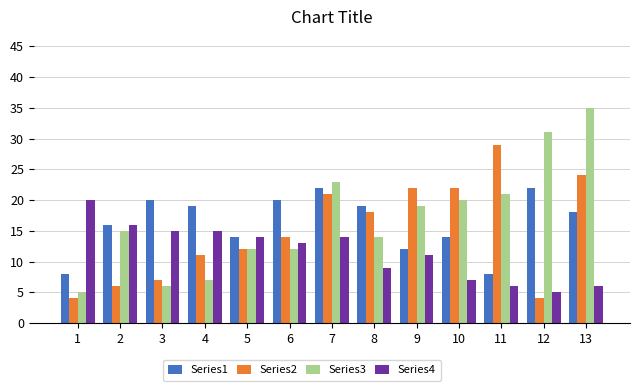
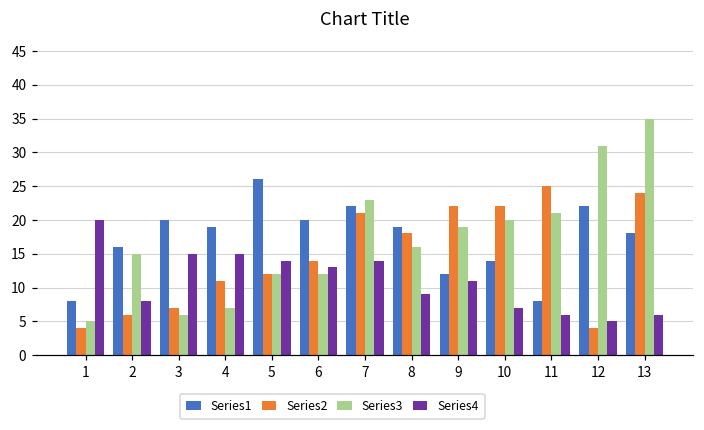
  {
    "Series1": {
      "1": 8,
      "2": 16,
      "3": 20,
      "4": 19,
-     "5": 14,
+     "5": 26,
      "6": 20,
      "7": 22,
      "8": 19,
      "9": 12,
      "10": 14,
      "11": 8,
      "12": 22,
      "13": 18
    },
    "Series2": {
      "1": 4,
      "2": 6,
      "3": 7,
      "4": 11,
      "5": 12,
      "6": 14,
      "7": 21,
      "8": 18,
      "9": 22,
      "10": 22,
-     "11": 29,
+     "11": 25,
      "12": 4,
      "13": 24
    },
    "Series3": {
      "1": 5,
      "2": 15,
      "3": 6,
      "4": 7,
      "5": 12,
      "6": 12,
      "7": 23,
-     "8": 14,
+     "8": 16,
      "9": 19,
      "10": 20,
      "11": 21,
      "12": 31,
      "13": 35
    },
    "Series4": {
      "1": 20,
-     "2": 16,
+     "2": 8,
      "3": 15,
      "4": 15,
      "5": 14,
      "6": 13,
      "7": 14,
      "8": 9,
      "9": 11,
      "10": 7,
      "11": 6,
      "12": 5,
      "13": 6
    }
  }
